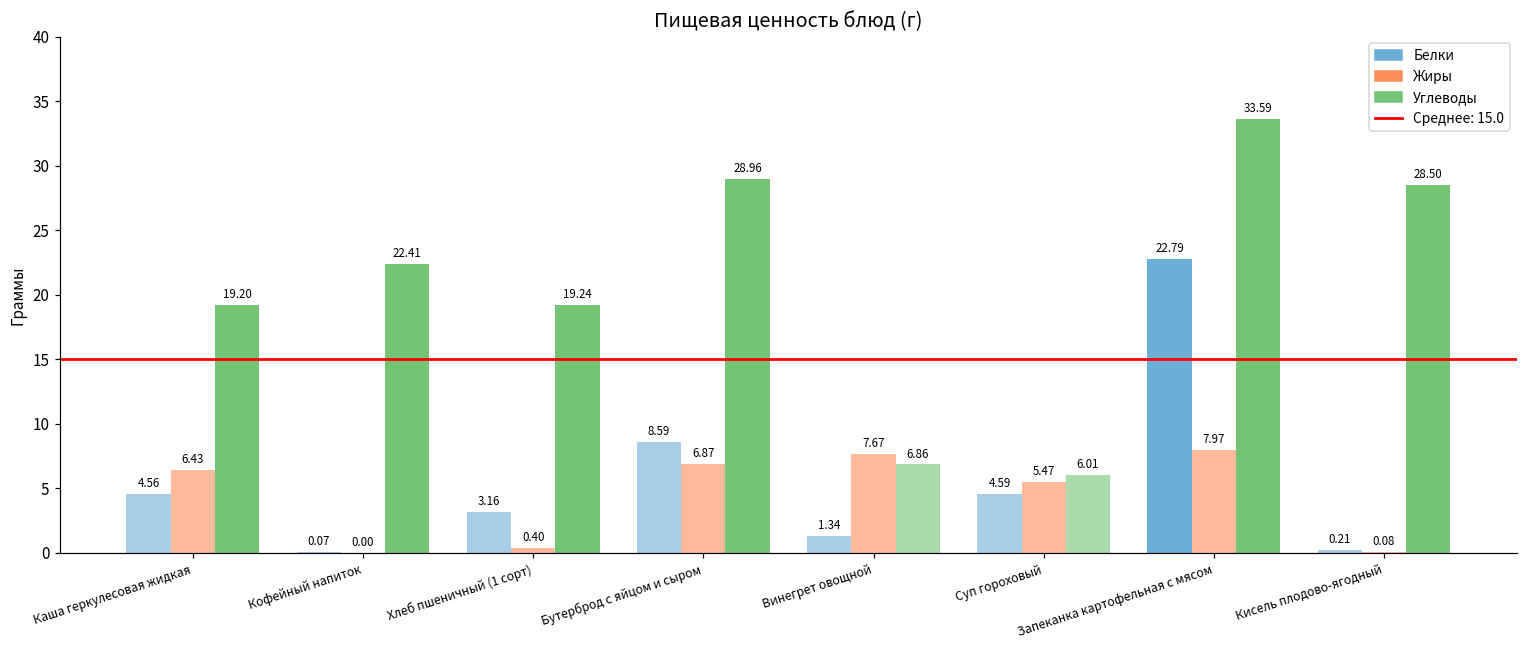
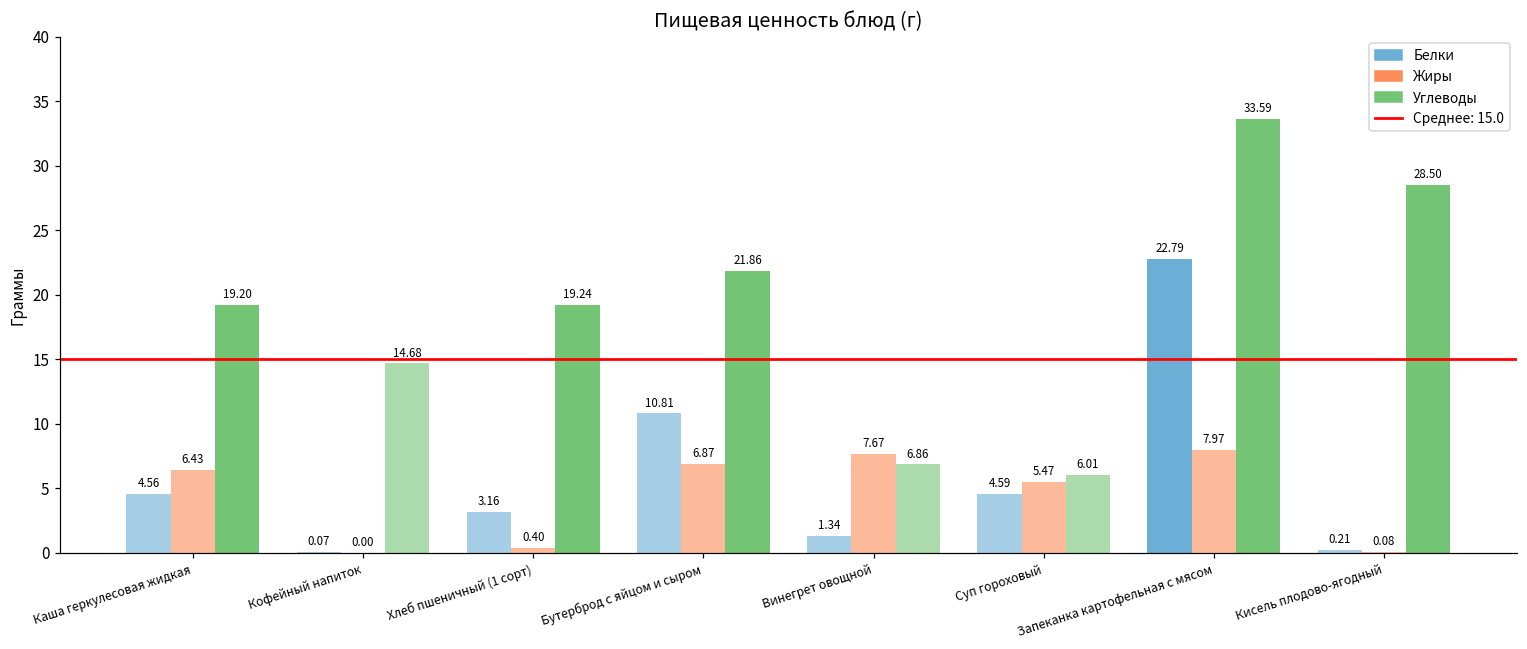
  {
    "Белки": {
      "Каша геркулесовая жидкая": 4.56,
      "Кофейный напиток": 0.07,
      "Хлеб пшеничный (1 сорт)": 3.16,
-     "Бутерброд с яйцом и сыром": 8.59,
+     "Бутерброд с яйцом и сыром": 10.81,
      "Винегрет овощной": 1.34,
      "Суп гороховый": 4.59,
      "Запеканка картофельная с мясом": 22.79,
      "Кисель плодово-ягодный": 0.21
    },
    "Жиры": {
      "Каша геркулесовая жидкая": 6.43,
      "Кофейный напиток": 0.00,
      "Хлеб пшеничный (1 сорт)": 0.40,
      "Бутерброд с яйцом и сыром": 6.87,
      "Винегрет овощной": 7.67,
      "Суп гороховый": 5.47,
      "Запеканка картофельная с мясом": 7.97,
      "Кисель плодово-ягодный": 0.08
    },
    "Углеводы": {
      "Каша геркулесовая жидкая": 19.20,
-     "Кофейный напиток": 22.41,
+     "Кофейный напиток": 14.68,
      "Хлеб пшеничный (1 сорт)": 19.24,
-     "Бутерброд с яйцом и сыром": 28.96,
+     "Бутерброд с яйцом и сыром": 21.86,
      "Винегрет овощной": 6.86,
      "Суп гороховый": 6.01,
      "Запеканка картофельная с мясом": 33.59,
      "Кисель плодово-ягодный": 28.50
    }
  }
